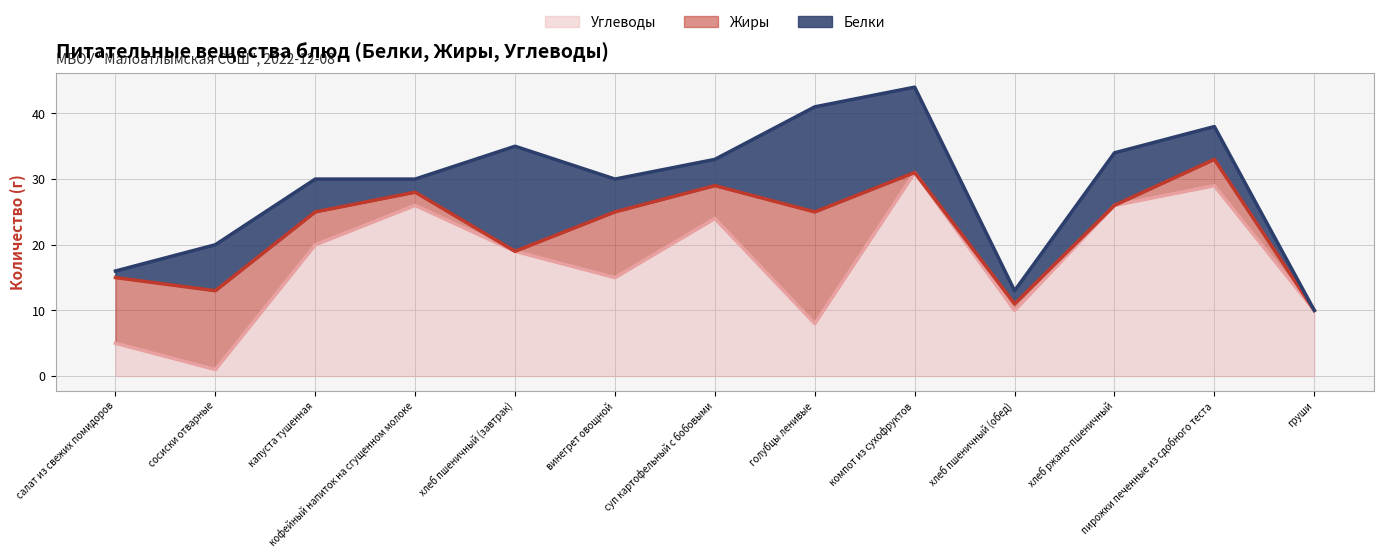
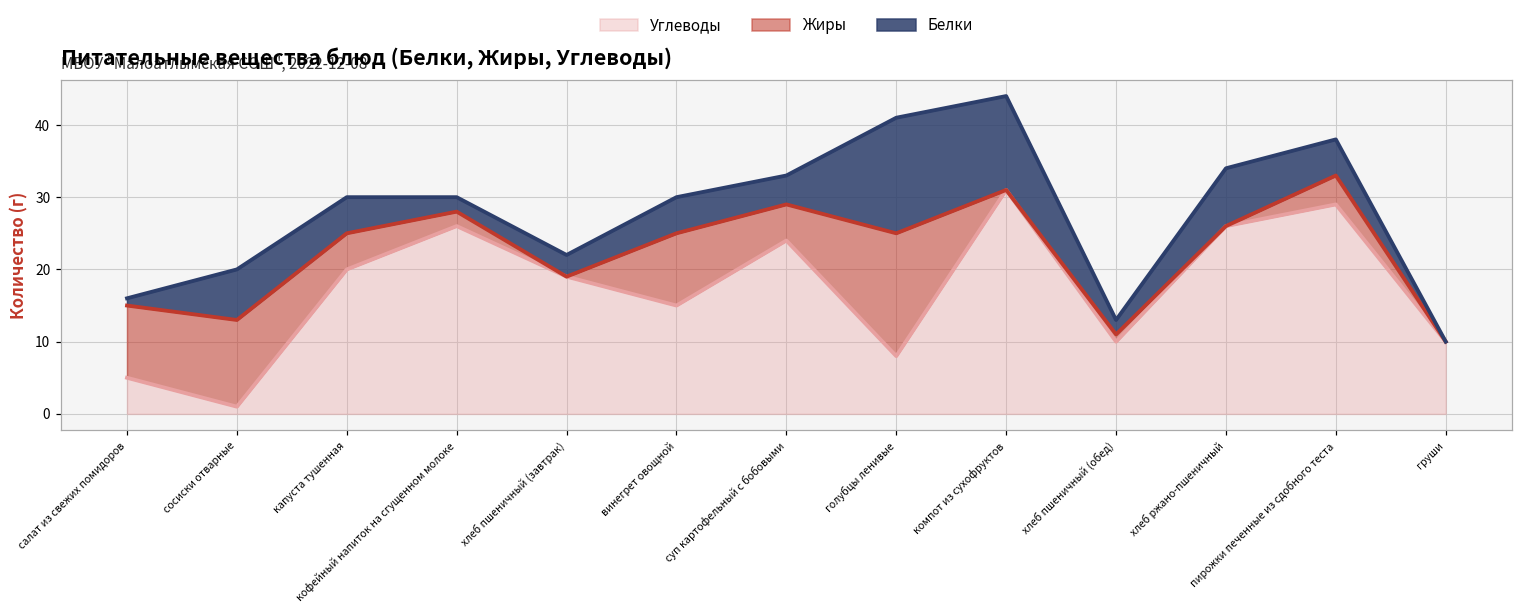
  {
    "Углеводы": {
      "салат из свежих помидоров": 5,
      "сосиски отварные": 1,
      "капуста тушенная": 20,
      "кофейный напиток на сгущенном молоке": 26,
      "винегрет овощной": 15,
      "суп картофельный с бобовыми": 24,
      "голубцы ленивые": 8,
      "хлеб пшеничный (обед)": 10,
      "пирожки печенные из сдобного теста": 29
    },
    "Жиры": {
      "салат из свежих помидоров": 10,
      "сосиски отварные": 12,
      "капуста тушенная": 5,
      "кофейный напиток на сгущенном молоке": 2,
      "винегрет овощной": 10,
      "суп картофельный с бобовыми": 5,
      "голубцы ленивые": 17,
      "хлеб пшеничный (обед)": 1,
      "пирожки печенные из сдобного теста": 4
    },
    "Белки": {
      "салат из свежих помидоров": 1,
      "сосиски отварные": 7,
      "капуста тушенная": 5,
      "кофейный напиток на сгущенном молоке": 2,
-     "хлеб пшеничный (завтрак)": 16,
+     "хлеб пшеничный (завтрак)": 3,
      "винегрет овощной": 5,
      "суп картофельный с бобовыми": 4,
      "голубцы ленивые": 16,
      "компот из сухофруктов": 13,
      "хлеб пшеничный (обед)": 2,
      "хлеб ржано-пшеничный": 8,
      "пирожки печенные из сдобного теста": 5
    }
  }
